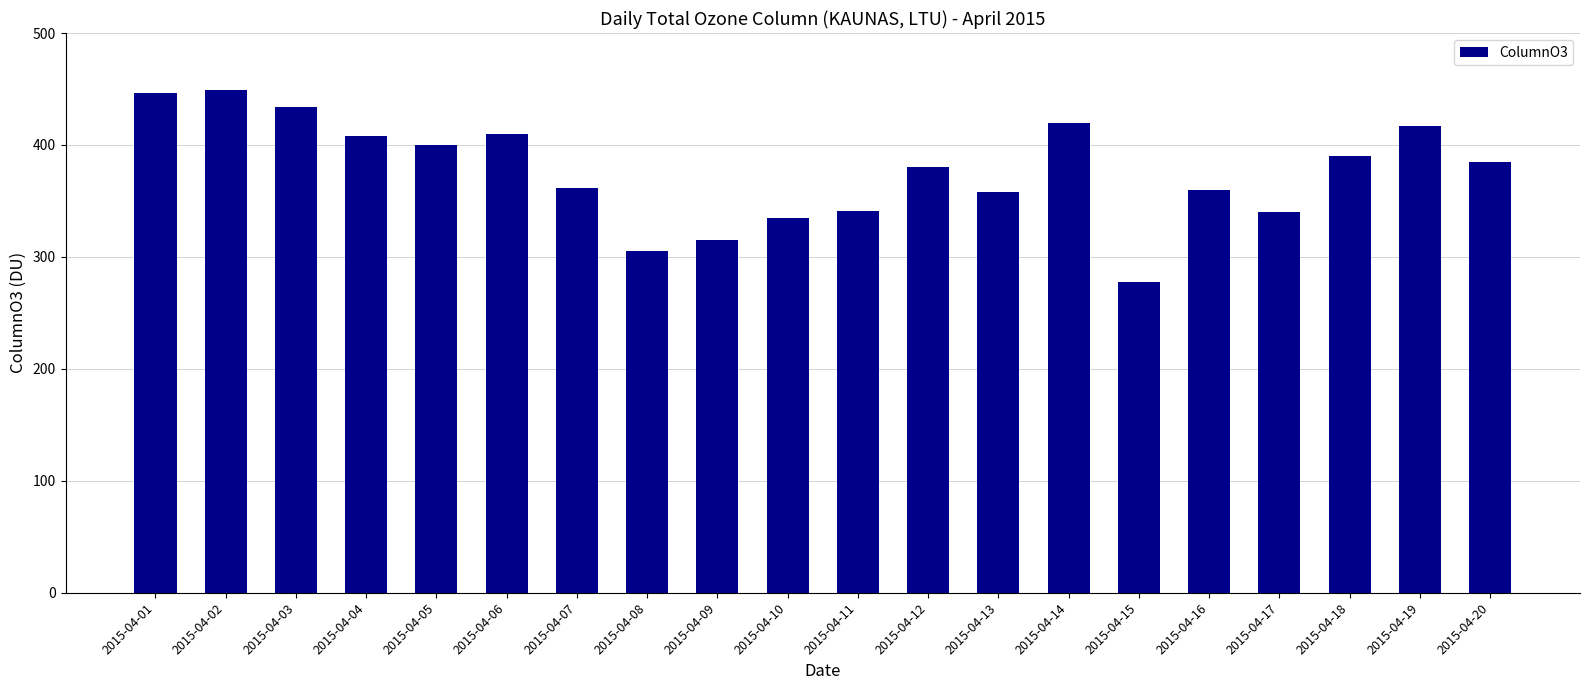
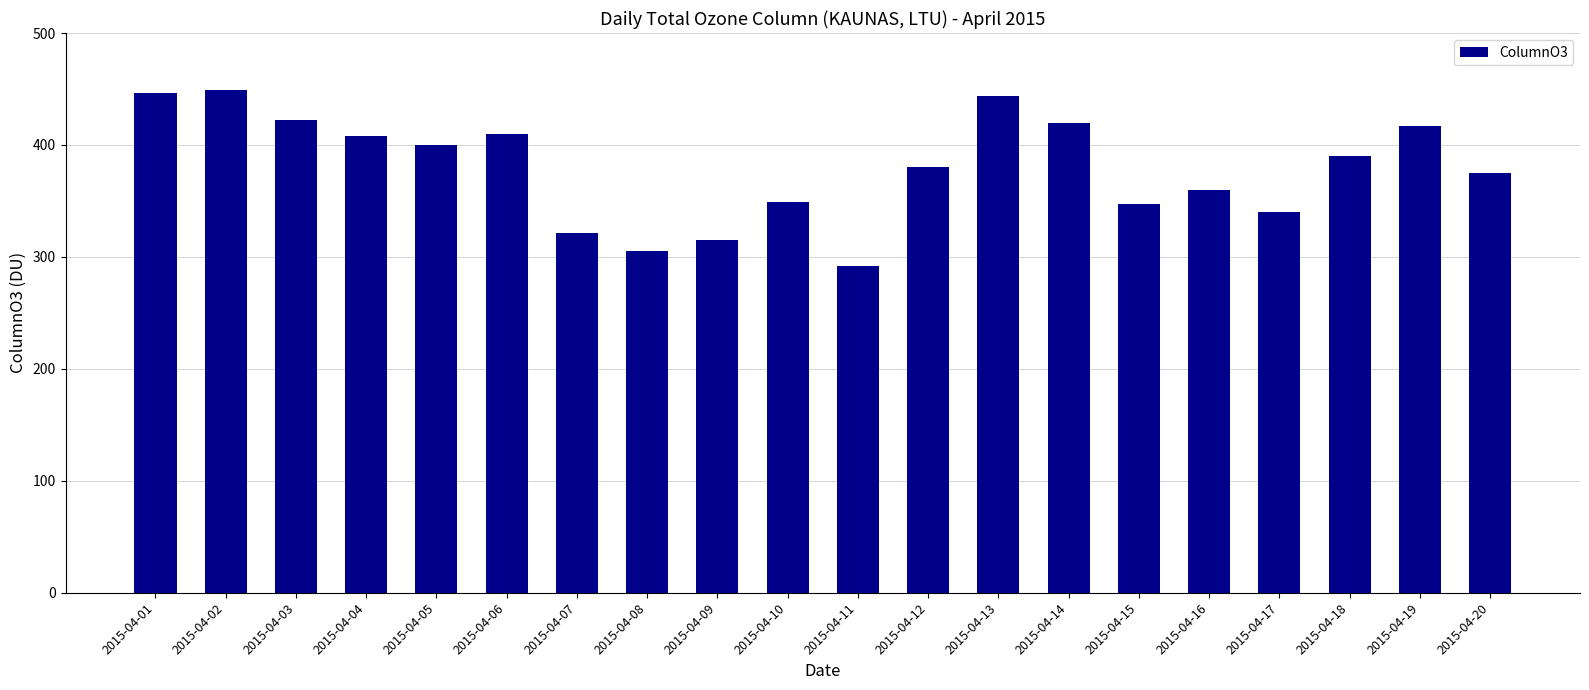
  {
    "2015-04-01": 446,
    "2015-04-02": 449,
-   "2015-04-03": 434,
+   "2015-04-03": 422,
    "2015-04-04": 408,
    "2015-04-05": 400,
    "2015-04-06": 410,
-   "2015-04-07": 362,
+   "2015-04-07": 321,
    "2015-04-08": 305,
    "2015-04-09": 315,
-   "2015-04-10": 335,
-   "2015-04-11": 341,
+   "2015-04-10": 349,
+   "2015-04-11": 292,
    "2015-04-12": 380,
-   "2015-04-13": 358,
+   "2015-04-13": 444,
    "2015-04-14": 420,
-   "2015-04-15": 278,
+   "2015-04-15": 347,
    "2015-04-16": 360,
    "2015-04-17": 340,
    "2015-04-18": 390,
    "2015-04-19": 417,
-   "2015-04-20": 385
+   "2015-04-20": 375
  }
